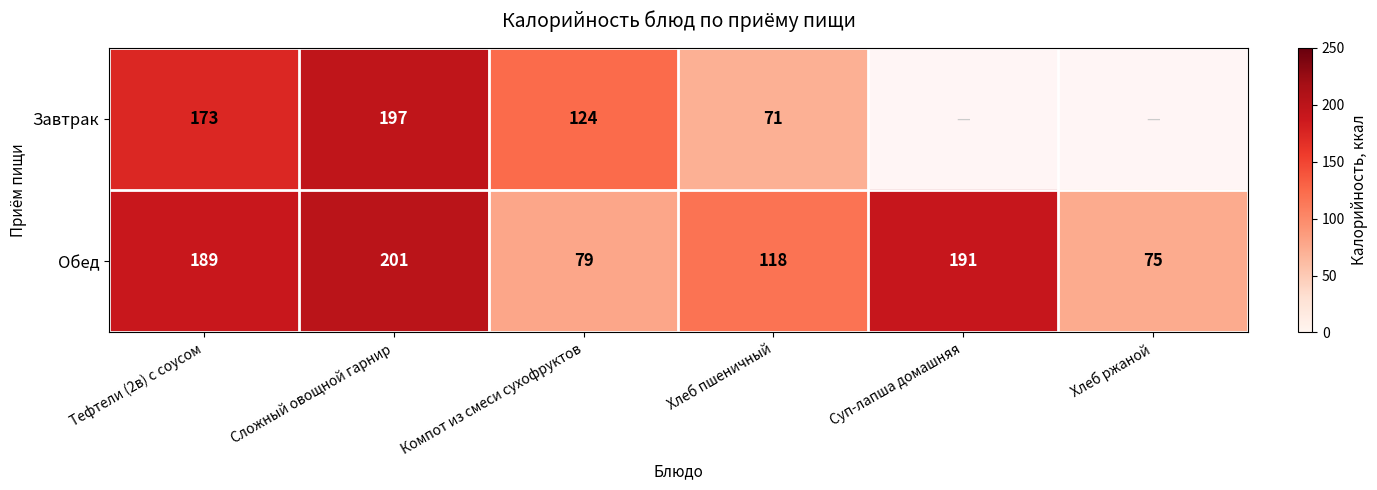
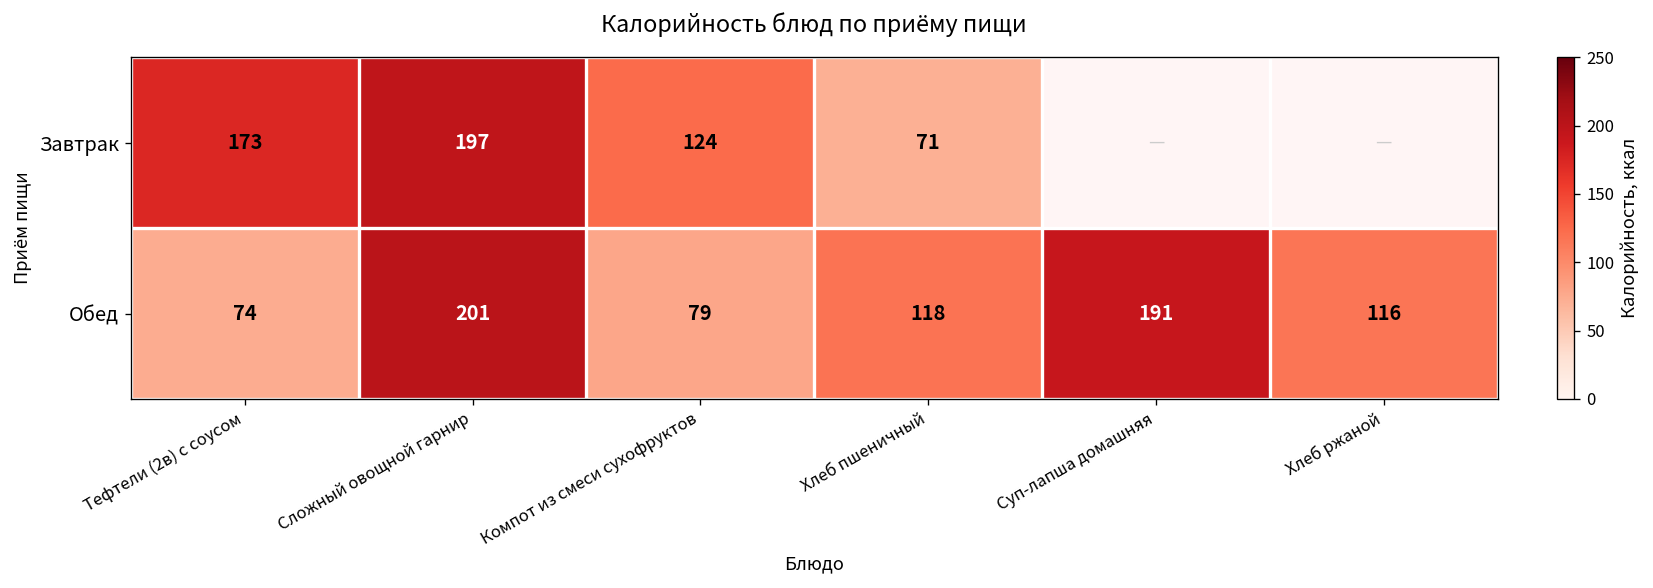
  {
    "Завтрак": {
      "Тефтели (2в) с соусом": 173,
      "Сложный овощной гарнир": 197,
      "Компот из смеси сухофруктов": 124,
      "Хлеб пшеничный": 71
    },
    "Обед": {
-     "Тефтели (2в) с соусом": 189,
+     "Тефтели (2в) с соусом": 74,
      "Сложный овощной гарнир": 201,
      "Компот из смеси сухофруктов": 79,
      "Хлеб пшеничный": 118,
      "Суп-лапша домашняя": 191,
-     "Хлеб ржаной": 75
+     "Хлеб ржаной": 116
    }
  }
